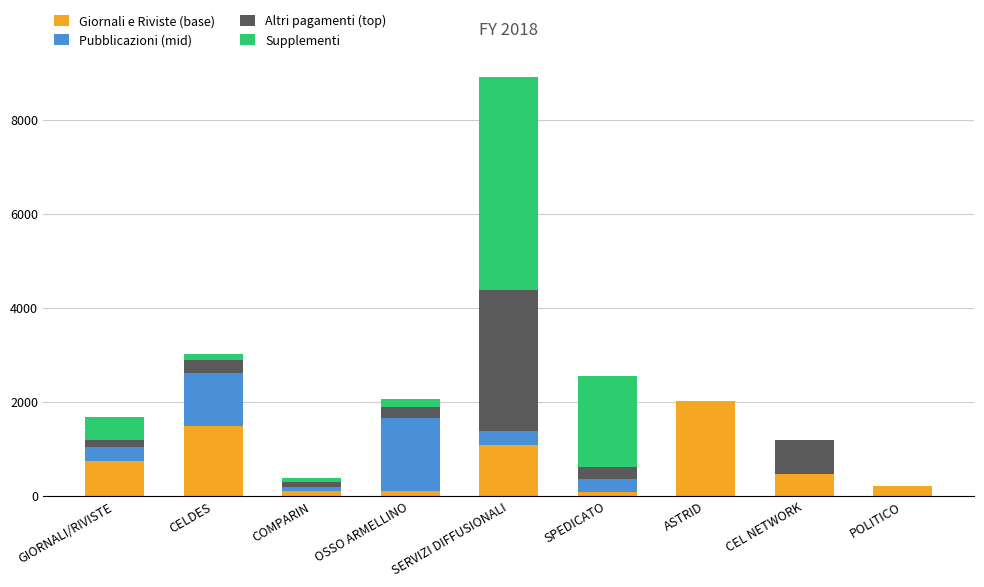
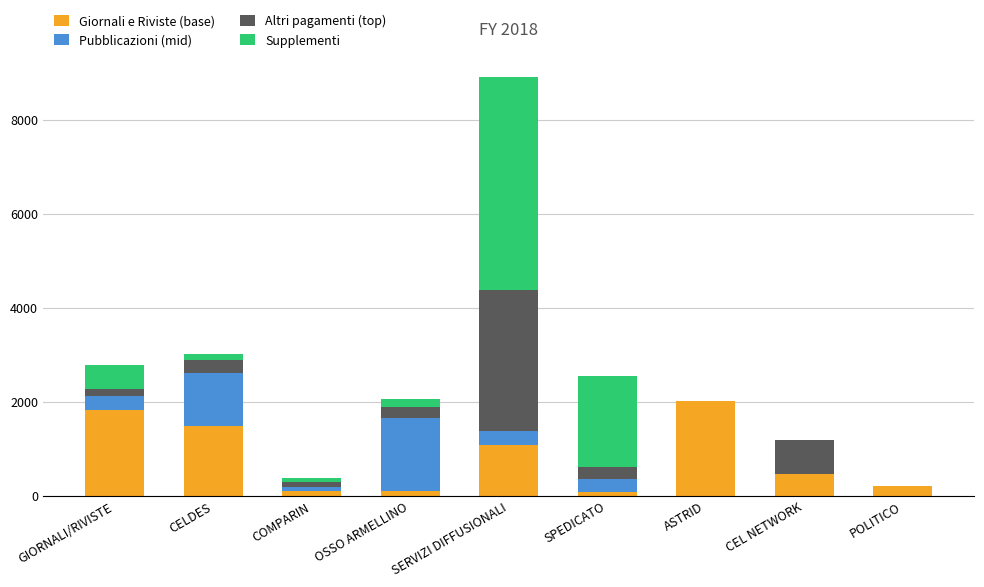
  {
    "Giornali e Riviste (base)": {
-     "GIORNALI/RIVISTE": 700,
+     "GIORNALI/RIVISTE": 1800,
      "CELDES": 1500,
      "COMPARIN": 100,
      "OSSO ARMELLINO": 100,
      "SERVIZI DIFFUSIONALI": 1100,
      "SPEDICATO": 100,
      "ASTRID": 2000,
      "CEL NETWORK": 500,
      "POLITICO": 200
    },
    "Pubblicazioni (mid)": {
      "GIORNALI/RIVISTE": 300,
      "CELDES": 1100,
      "COMPARIN": 100,
      "OSSO ARMELLINO": 1600,
      "SERVIZI DIFFUSIONALI": 300,
      "SPEDICATO": 300,
      "ASTRID": 0,
      "CEL NETWORK": 0,
      "POLITICO": 0
    },
    "Altri pagamenti (top)": {
      "GIORNALI/RIVISTE": 200,
      "CELDES": 300,
      "COMPARIN": 100,
      "OSSO ARMELLINO": 200,
      "SERVIZI DIFFUSIONALI": 3000,
      "SPEDICATO": 300,
      "ASTRID": 0,
      "CEL NETWORK": 700,
      "POLITICO": 0
    },
    "Supplementi": {
      "GIORNALI/RIVISTE": 500,
      "CELDES": 100,
      "COMPARIN": 100,
      "OSSO ARMELLINO": 200,
      "SERVIZI DIFFUSIONALI": 4500,
      "SPEDICATO": 1900,
      "ASTRID": 0,
      "CEL NETWORK": 0,
      "POLITICO": 0
    }
  }
